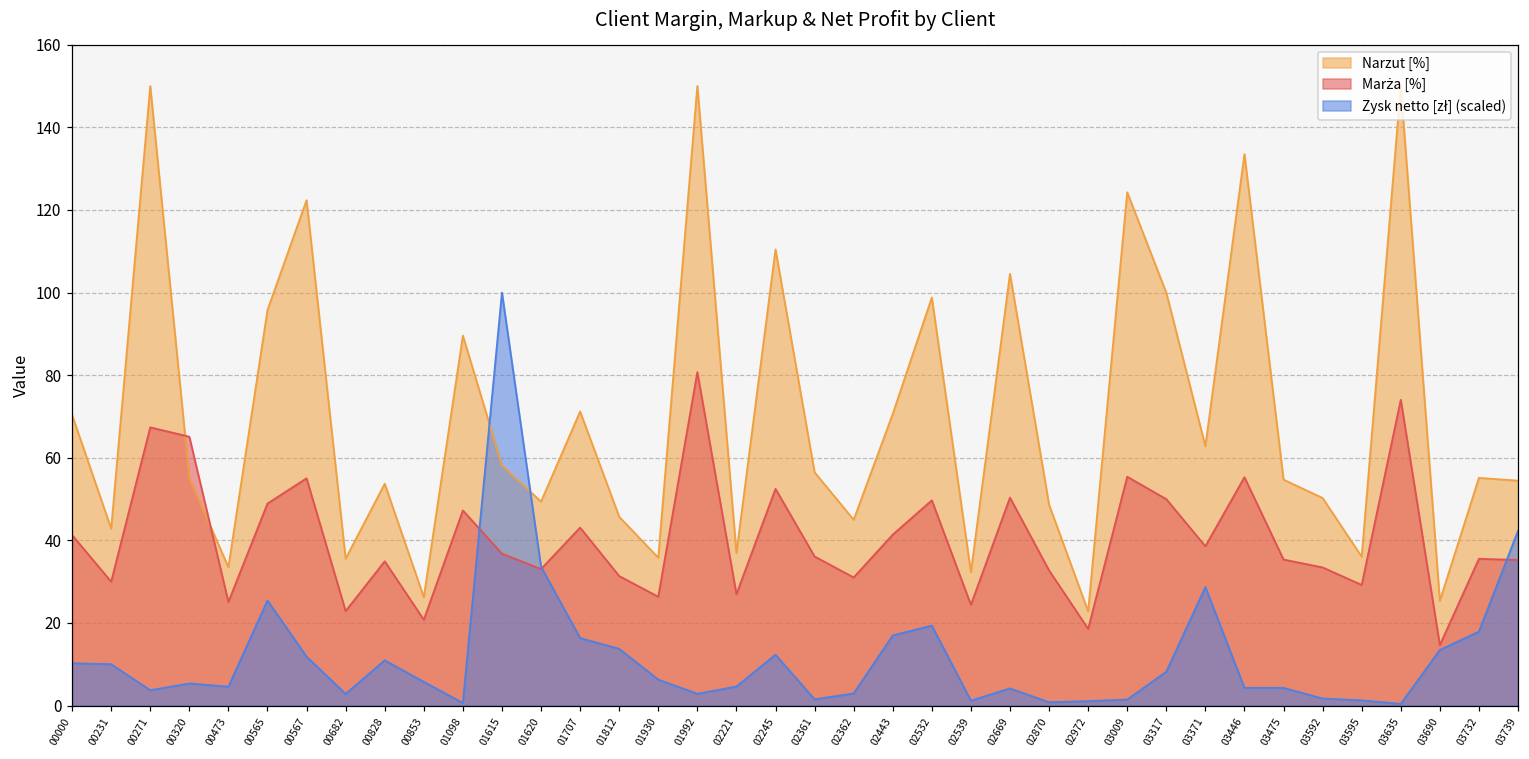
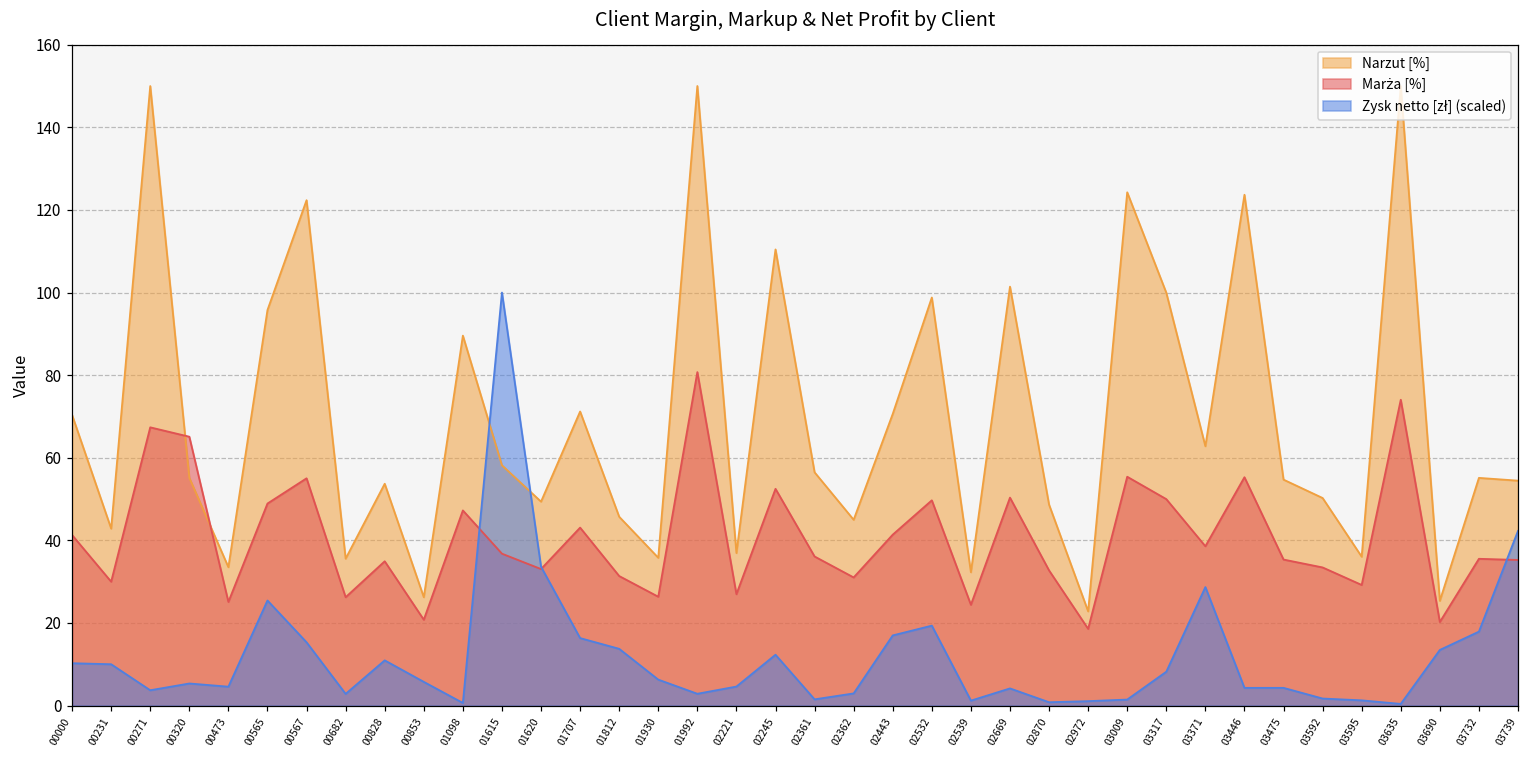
  {
    "Narzut [%]": {
      "00000": 70,
      "00231": 43,
      "00271": 150,
      "00320": 55,
      "00473": 34,
      "00565": 96,
      "00567": 122,
      "00682": 36,
      "00828": 54,
      "00853": 26,
      "01098": 90,
      "01615": 58,
      "01620": 49,
      "01707": 71,
      "01812": 46,
      "01930": 36,
      "01992": 150,
      "02221": 37,
      "02245": 110,
      "02361": 56,
      "02362": 45,
      "02443": 71,
      "02532": 99,
      "02539": 32,
-     "02669": 105,
+     "02669": 101,
      "02870": 49,
      "02972": 23,
      "03009": 124,
      "03317": 100,
      "03371": 63,
-     "03446": 134,
+     "03446": 124,
      "03475": 55,
      "03592": 50,
      "03595": 36,
      "03690": 25,
      "03732": 55,
      "03739": 54
    },
    "Marża [%]": {
      "00000": 41,
      "00231": 30,
      "00271": 67,
      "00320": 65,
      "00473": 25,
      "00565": 49,
      "00567": 55,
-     "00682": 23,
+     "00682": 26,
      "00828": 35,
      "00853": 21,
      "01098": 47,
      "01615": 37,
      "01707": 43,
      "01812": 31,
      "01930": 26,
      "01992": 81,
      "02221": 27,
      "02245": 52,
      "02361": 36,
      "02362": 31,
      "02443": 41,
      "02532": 50,
      "02539": 24,
      "02669": 50,
      "02870": 33,
      "02972": 19,
      "03009": 55,
      "03317": 50,
      "03371": 39,
      "03446": 55,
      "03475": 35,
      "03592": 33,
      "03595": 29,
      "03635": 74,
-     "03690": 15,
+     "03690": 20,
      "03732": 36,
      "03739": 35
    },
    "Zysk netto [zł] (scaled)": {
      "00000": 10,
      "00231": 10,
      "00271": 4,
      "00320": 5,
      "00473": 5,
      "00565": 25,
-     "00567": 12,
+     "00567": 15,
      "00682": 3,
      "00828": 11,
      "00853": 6,
      "01098": 1,
      "01615": 100,
      "01707": 16,
      "01812": 14,
      "01930": 6,
      "01992": 3,
      "02221": 5,
      "02245": 12,
      "02361": 2,
      "02362": 3,
      "02443": 17,
      "02532": 19,
      "02539": 1,
      "02669": 4,
      "02870": 1,
      "02972": 1,
      "03009": 1,
      "03317": 8,
      "03371": 29,
      "03446": 4,
      "03475": 4,
      "03592": 2,
      "03595": 1,
      "03635": 0,
      "03690": 13,
      "03732": 18,
      "03739": 42
    }
  }
